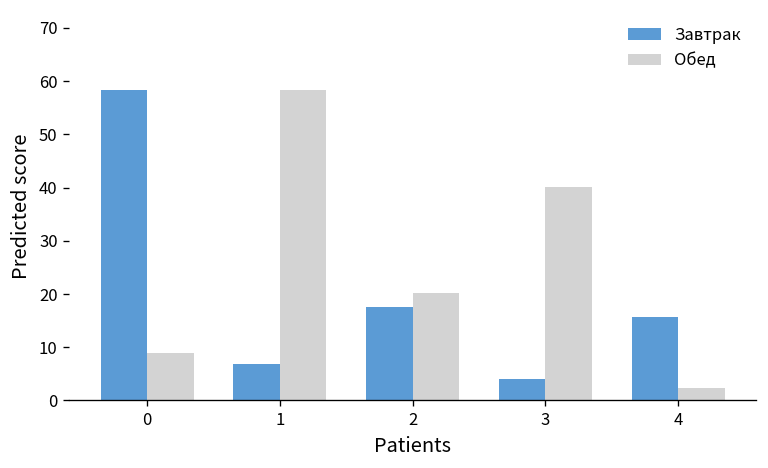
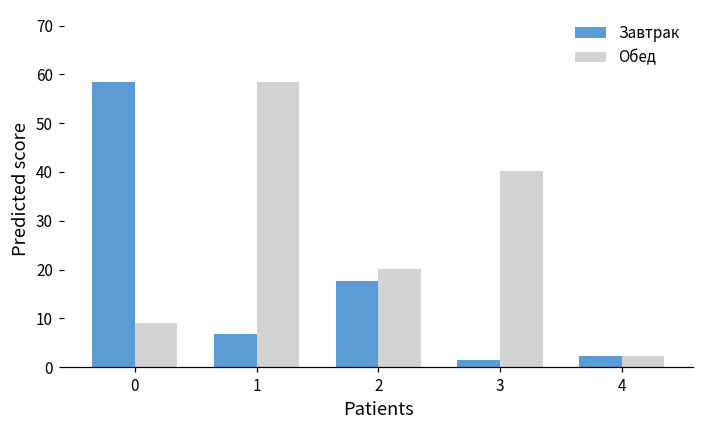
  {
    "Завтрак": {
      "0": 58,
      "1": 7,
      "2": 18,
-     "3": 4,
-     "4": 16
+     "3": 1,
+     "4": 2
    },
    "Обед": {
      "0": 9,
      "1": 58,
      "2": 20,
      "3": 40,
      "4": 2
    }
  }
